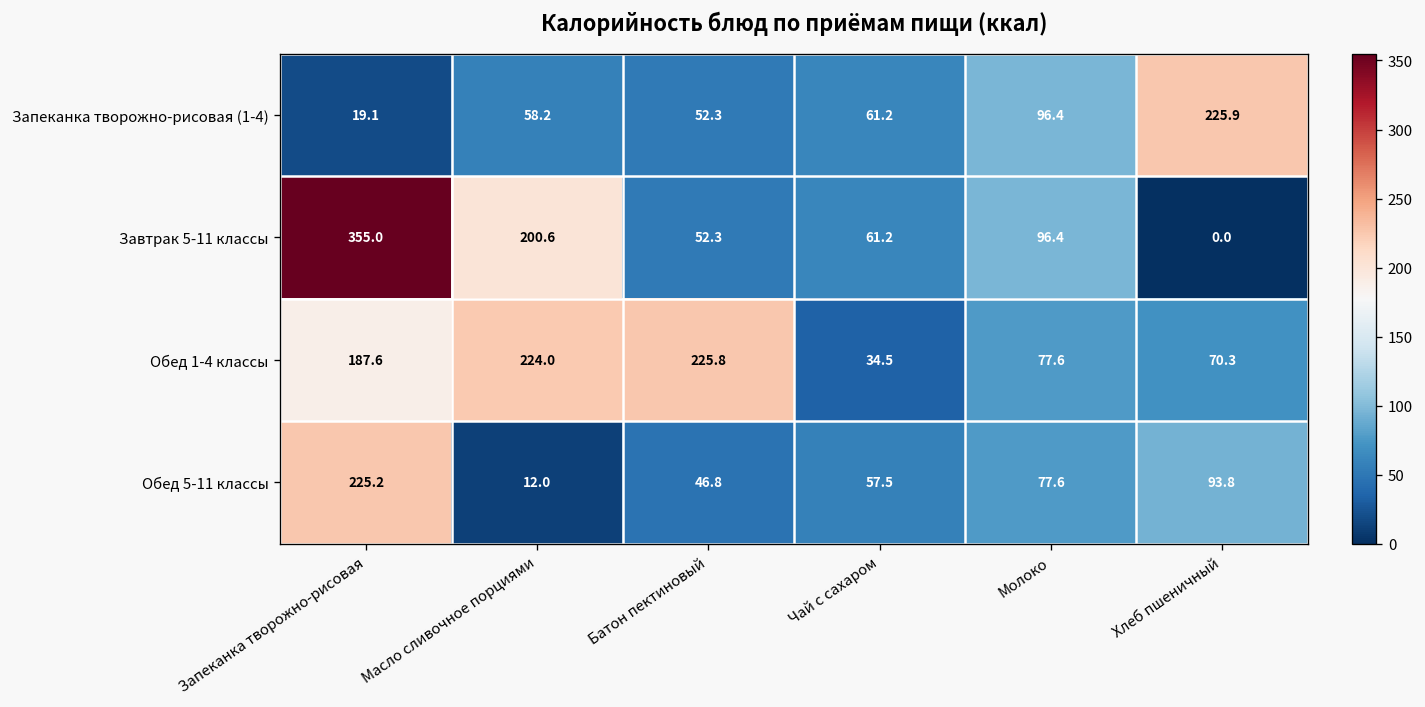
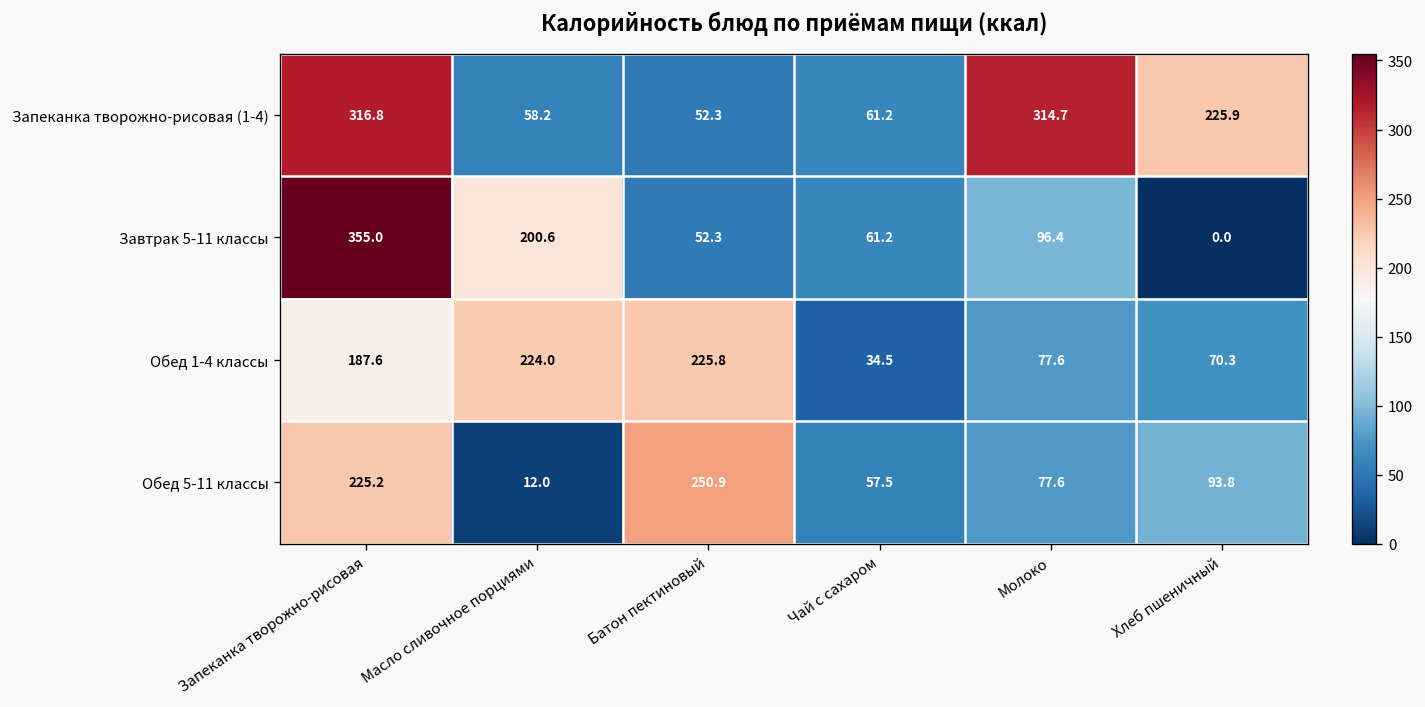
  {
    "Запеканка творожно-рисовая (1-4)": {
-     "Запеканка творожно-рисовая": 19.1,
+     "Запеканка творожно-рисовая": 316.8,
      "Масло сливочное порциями": 58.2,
      "Батон пектиновый": 52.3,
      "Чай с сахаром": 61.2,
-     "Молоко": 96.4,
+     "Молоко": 314.7,
      "Хлеб пшеничный": 225.9
    },
    "Завтрак 5-11 классы": {
      "Запеканка творожно-рисовая": 355.0,
      "Масло сливочное порциями": 200.6,
      "Батон пектиновый": 52.3,
      "Чай с сахаром": 61.2,
      "Молоко": 96.4,
      "Хлеб пшеничный": 0.0
    },
    "Обед 1-4 классы": {
      "Запеканка творожно-рисовая": 187.6,
      "Масло сливочное порциями": 224.0,
      "Батон пектиновый": 225.8,
      "Чай с сахаром": 34.5,
      "Молоко": 77.6,
      "Хлеб пшеничный": 70.3
    },
    "Обед 5-11 классы": {
      "Запеканка творожно-рисовая": 225.2,
      "Масло сливочное порциями": 12.0,
-     "Батон пектиновый": 46.8,
+     "Батон пектиновый": 250.9,
      "Чай с сахаром": 57.5,
      "Молоко": 77.6,
      "Хлеб пшеничный": 93.8
    }
  }
